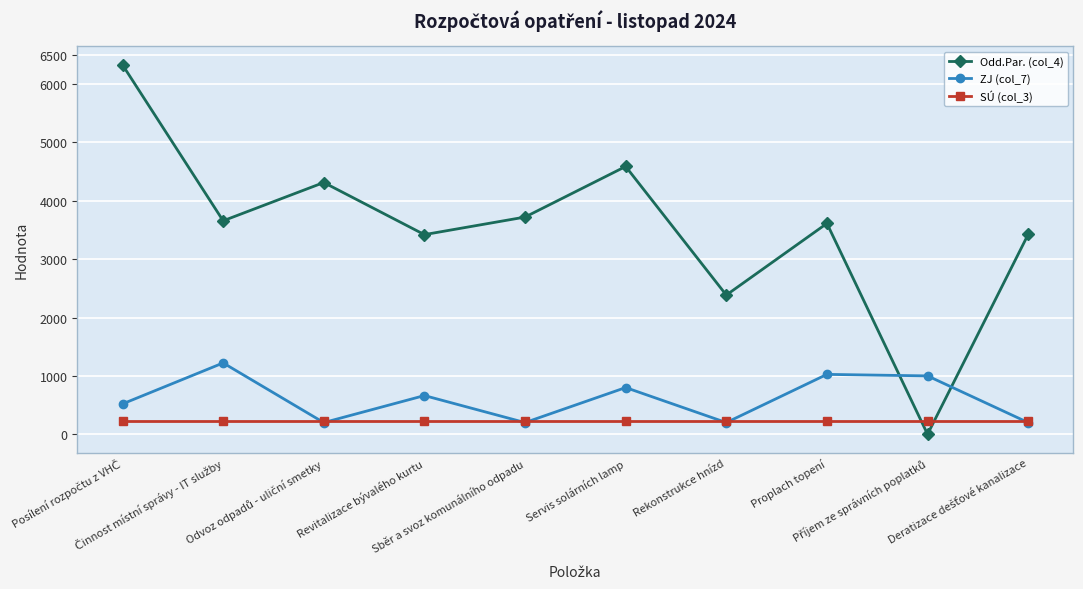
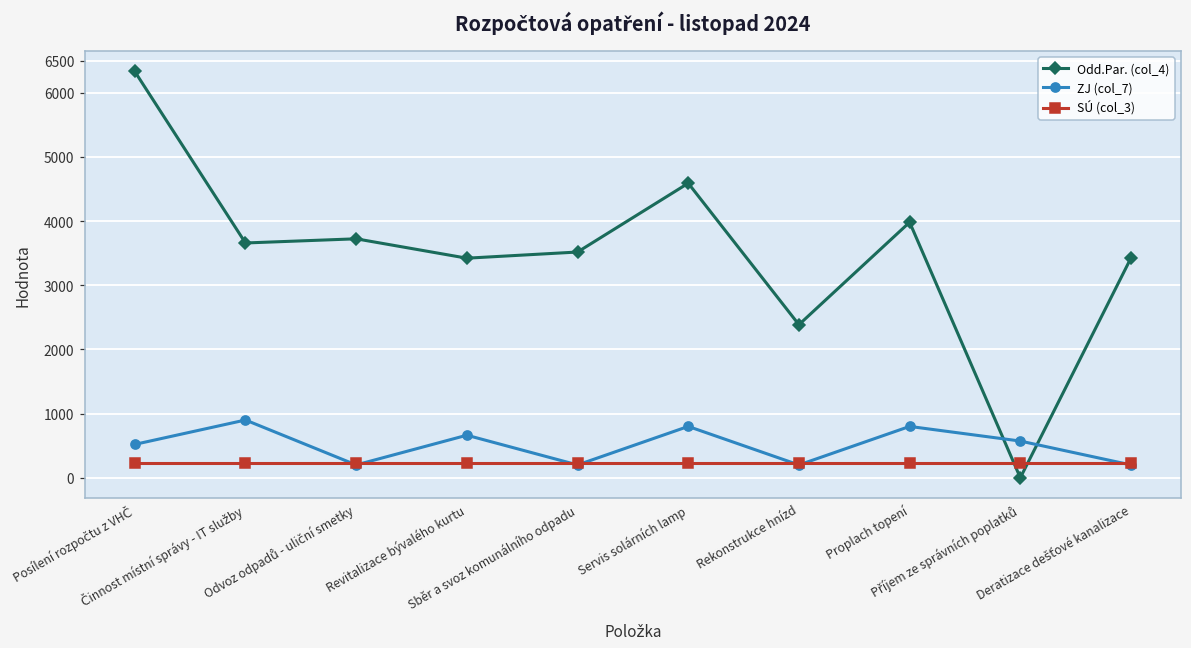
  {
    "Odd.Par. (col_4)": {
      "Posílení rozpočtu z VHČ": 6300,
      "Činnost místní správy - IT služby": 3700,
-     "Odvoz odpadů - uliční smetky": 4300,
+     "Odvoz odpadů - uliční smetky": 3700,
      "Revitalizace bývalého kurtu": 3400,
-     "Sběr a svoz komunálního odpadu": 3700,
+     "Sběr a svoz komunálního odpadu": 3500,
      "Servis solárních lamp": 4600,
      "Rekonstrukce hnízd": 2400,
-     "Proplach topení": 3600,
+     "Proplach topení": 4000,
      "Příjem ze správních poplatků": 0,
      "Deratizace dešťové kanalizace": 3400
    },
    "ZJ (col_7)": {
      "Posílení rozpočtu z VHČ": 500,
-     "Činnost místní správy - IT služby": 1200,
+     "Činnost místní správy - IT služby": 900,
      "Revitalizace bývalého kurtu": 700,
      "Servis solárních lamp": 800,
-     "Proplach topení": 1000,
-     "Příjem ze správních poplatků": 1000
+     "Proplach topení": 800,
+     "Příjem ze správních poplatků": 600
    },
    "SÚ (col_3)": {
      "Posílení rozpočtu z VHČ": 200,
      "Činnost místní správy - IT služby": 200,
      "Revitalizace bývalého kurtu": 200,
      "Servis solárních lamp": 200,
      "Proplach topení": 200,
      "Příjem ze správních poplatků": 200
    }
  }
